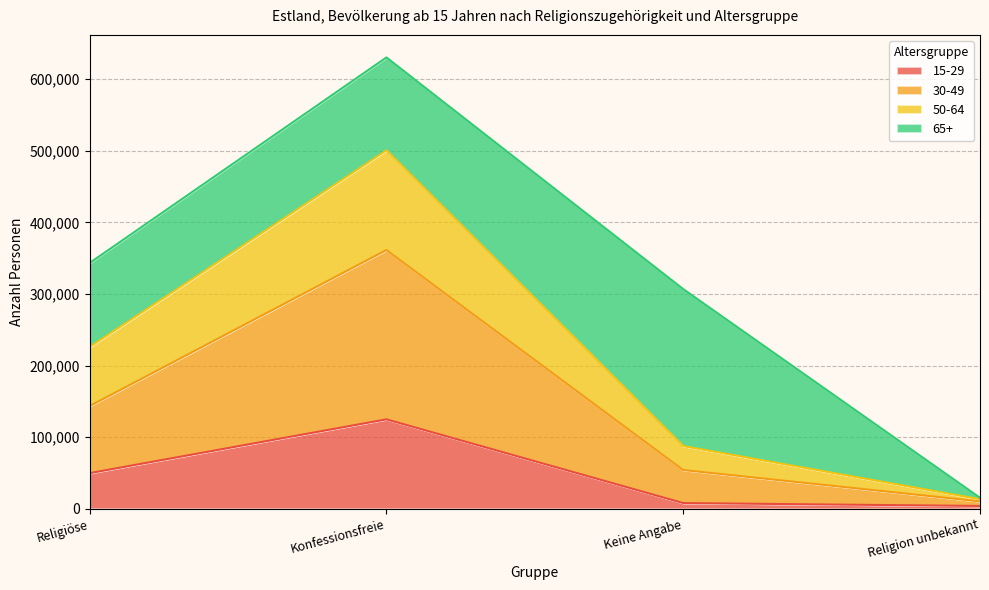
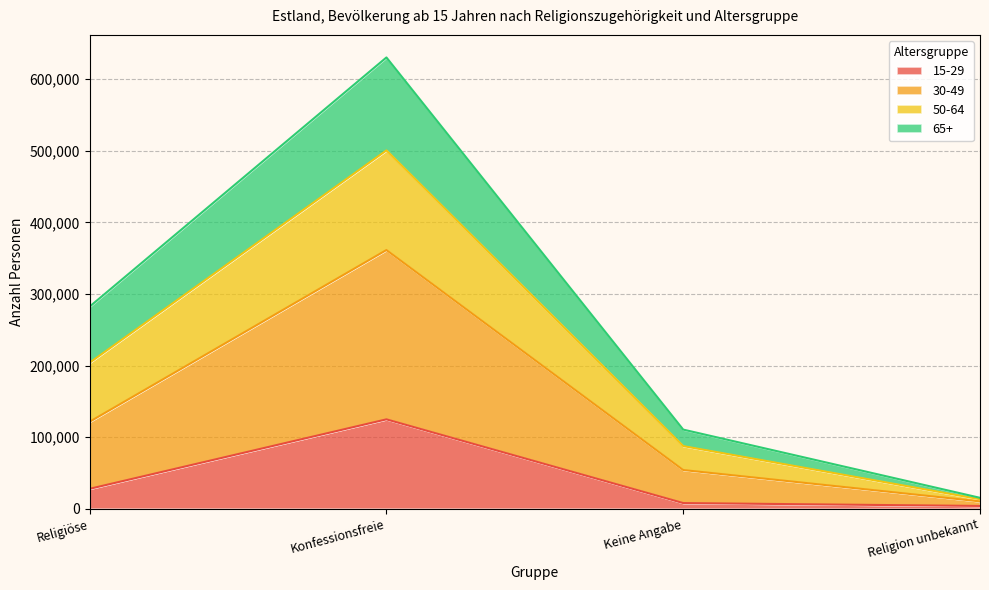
  {
    "15-29": {
-     "Religiöse": "50,000",
+     "Religiöse": "30,000",
      "Konfessionsfreie": "120,000",
      "Keine Angabe": "10,000",
      "Religion unbekannt": "0"
    },
    "65+": {
-     "Religiöse": "120,000",
+     "Religiöse": "80,000",
      "Konfessionsfreie": "130,000",
-     "Keine Angabe": "220,000"
+     "Keine Angabe": "20,000"
    }
  }
